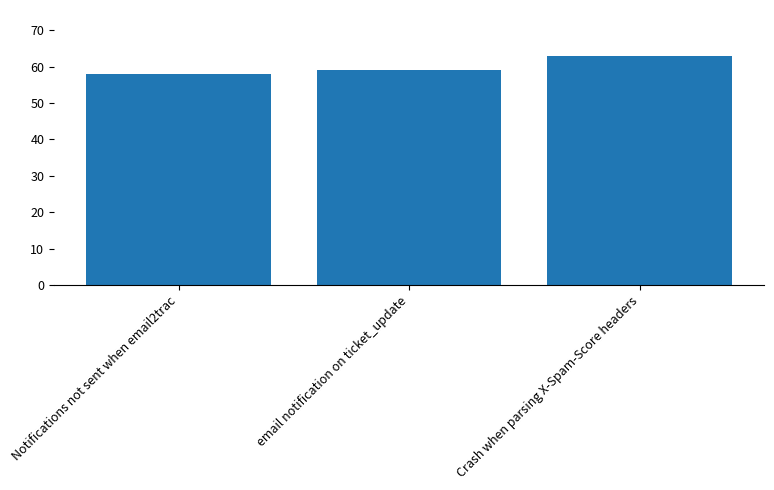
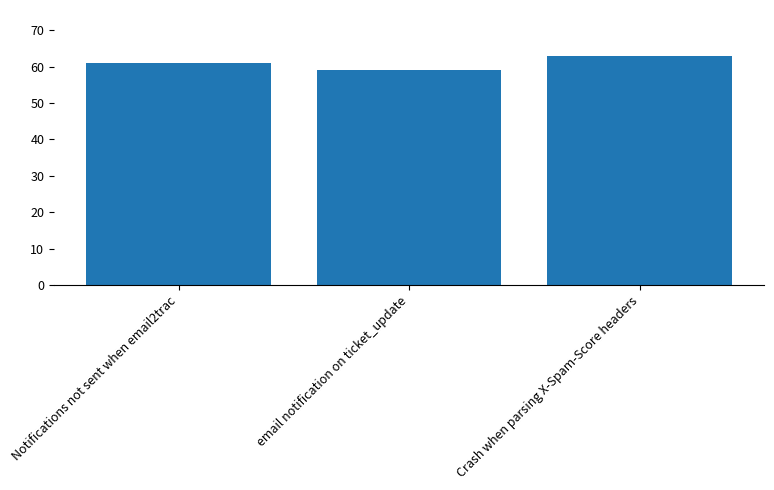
  {
-   "Notifications not sent when email2trac": 58,
+   "Notifications not sent when email2trac": 61,
    "email notification on ticket_update": 59,
    "Crash when parsing X-Spam-Score headers": 63
  }
